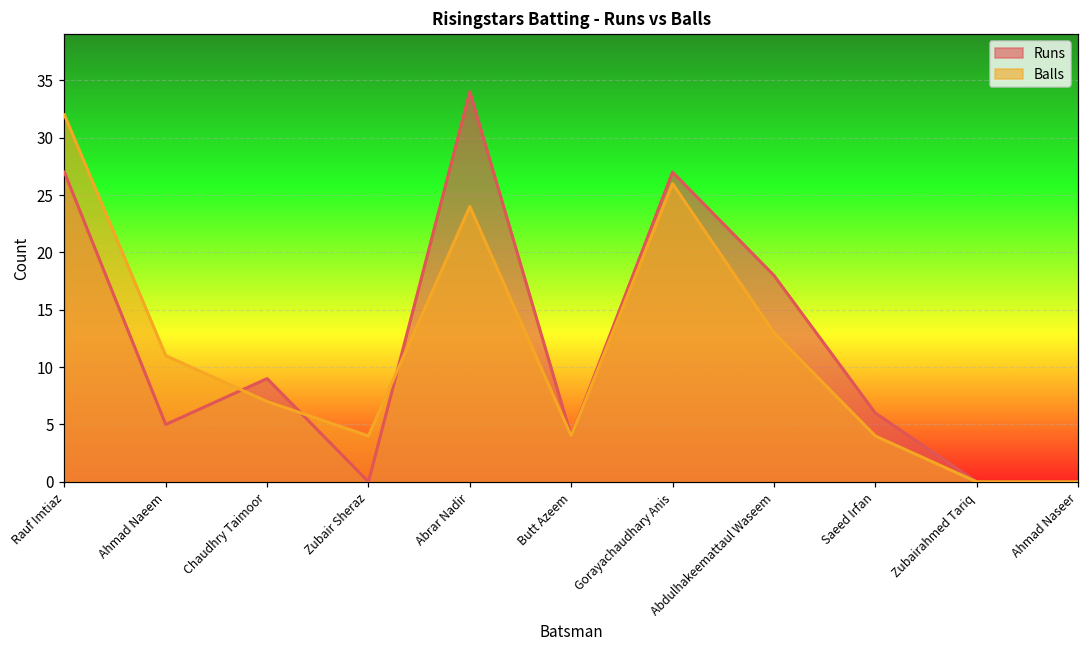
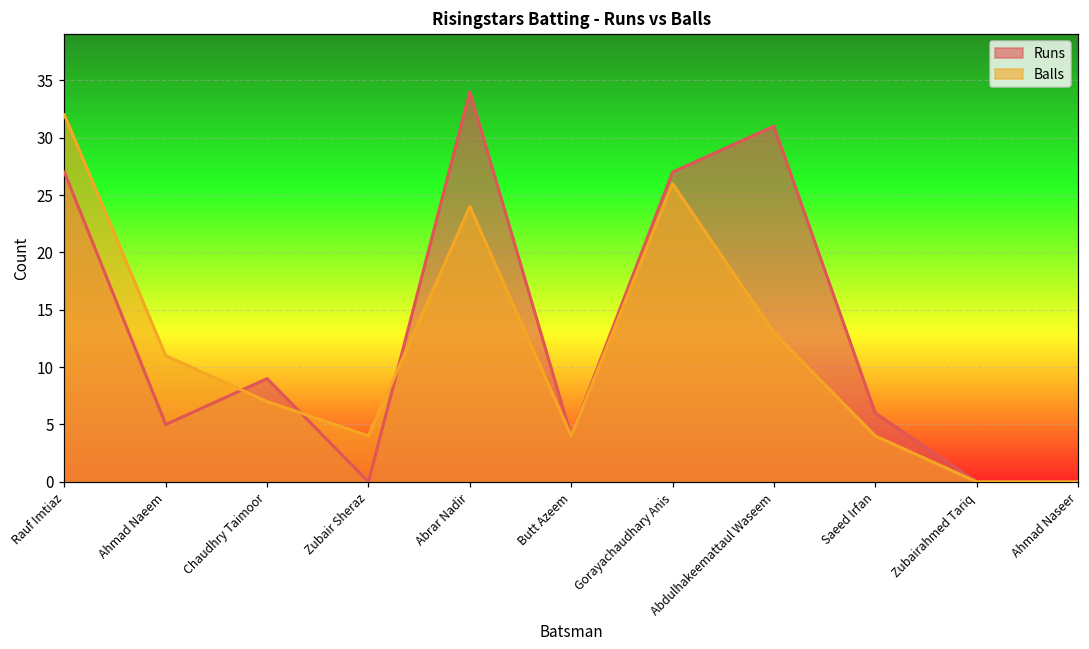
  {
    "Runs": {
      "Rauf Imtiaz": 27,
      "Ahmad Naeem": 5,
      "Chaudhry Taimoor": 9,
      "Zubair Sheraz": 0,
      "Abrar Nadir": 34,
      "Gorayachaudhary Anis": 27,
-     "Abdulhakeemattaul Waseem": 18,
+     "Abdulhakeemattaul Waseem": 31,
      "Saeed Irfan": 6
    },
    "Balls": {
      "Rauf Imtiaz": 32,
      "Ahmad Naeem": 11,
      "Chaudhry Taimoor": 7,
      "Zubair Sheraz": 4,
      "Abrar Nadir": 24,
      "Gorayachaudhary Anis": 26,
      "Abdulhakeemattaul Waseem": 13,
      "Saeed Irfan": 4
    }
  }
